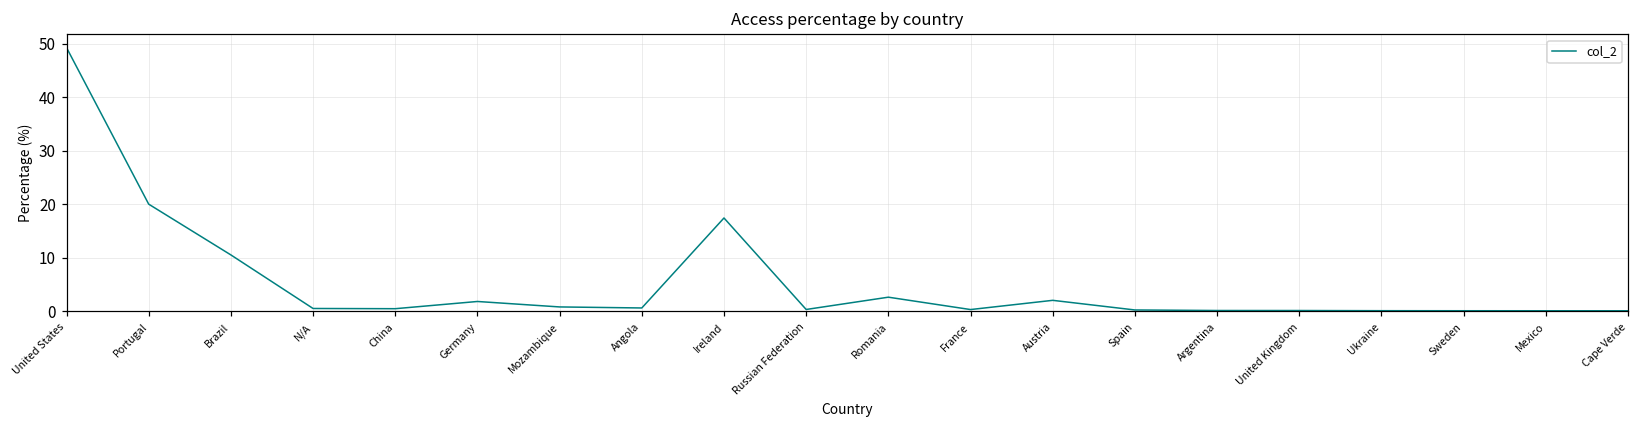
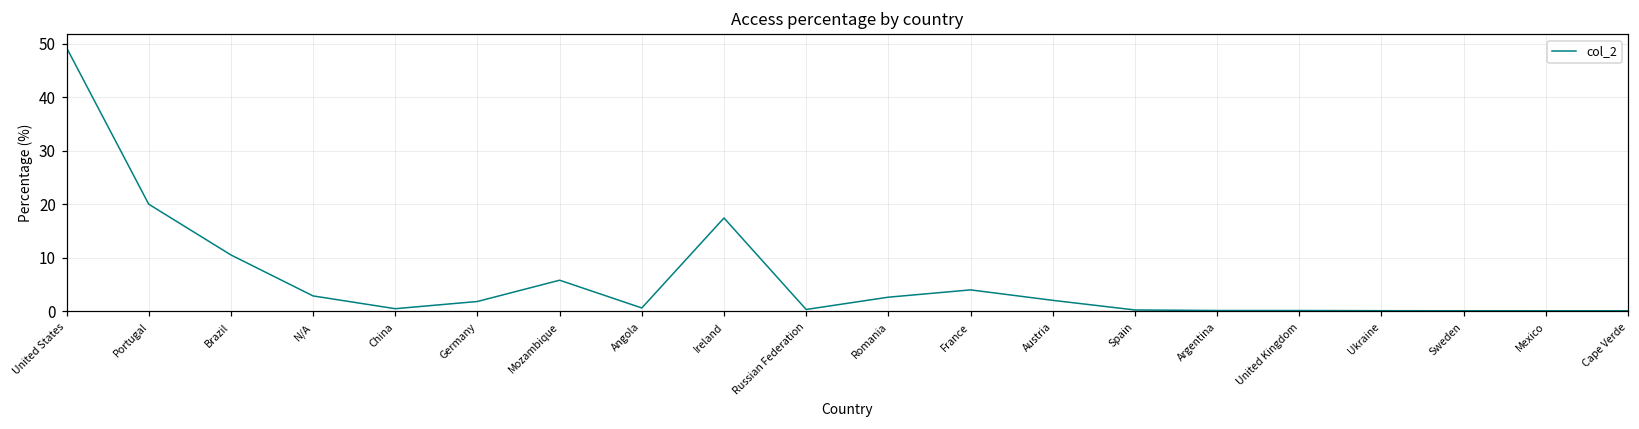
  {
    "United States": 49,
    "Portugal": 20,
    "Brazil": 11,
-   "N/A": 1,
+   "N/A": 3,
    "China": 0,
    "Germany": 2,
-   "Mozambique": 1,
+   "Mozambique": 6,
    "Angola": 1,
    "Ireland": 17,
    "Russian Federation": 0,
    "Romania": 3,
-   "France": 0,
+   "France": 4,
    "Austria": 2,
    "Spain": 0,
    "Argentina": 0,
    "United Kingdom": 0,
    "Ukraine": 0,
    "Sweden": 0,
    "Mexico": 0,
    "Cape Verde": 0
  }
